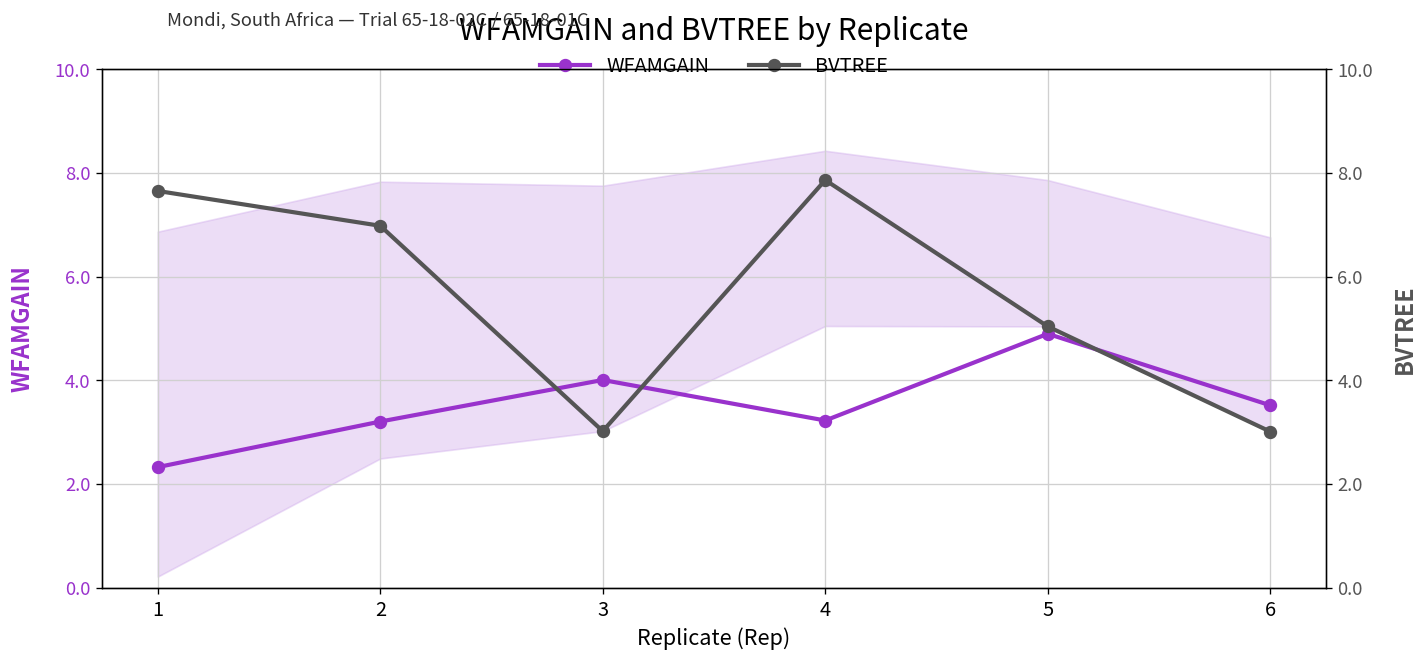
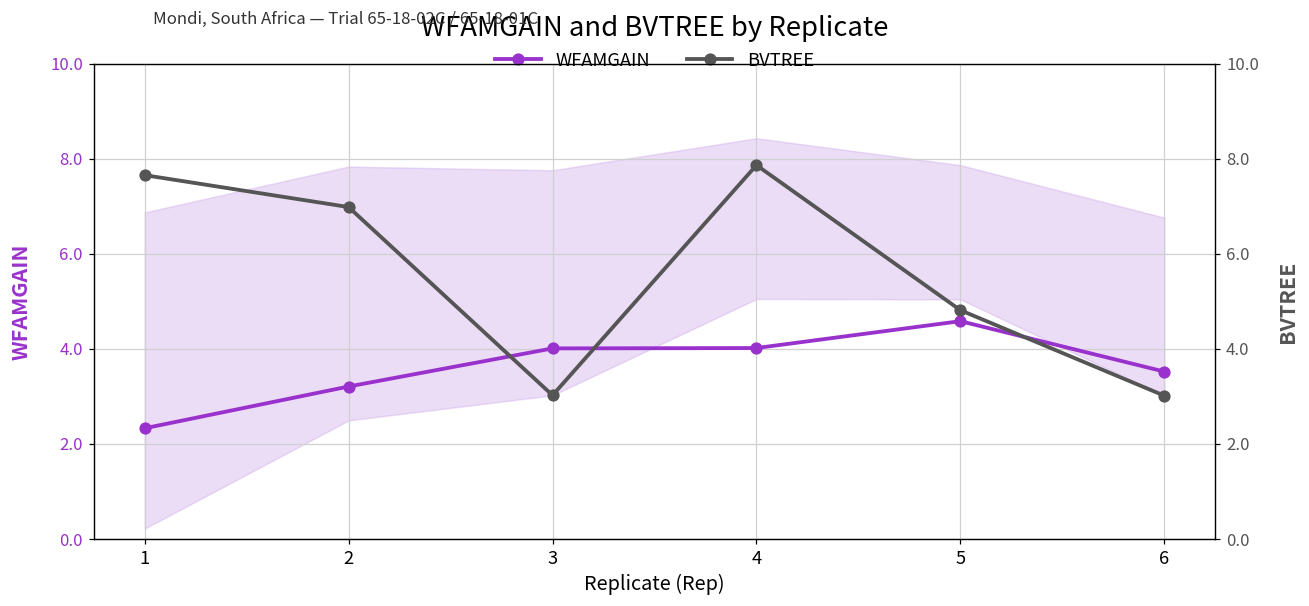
  {
    "WFAMGAIN": {
      "1": 2.3,
      "2": 3.2,
      "3": 4.0,
-     "4": 3.2,
-     "5": 4.9,
+     "4": 4.0,
+     "5": 4.6,
      "6": 3.5
    },
    "BVTREE": {
      "1": 7.7,
      "2": 7.0,
      "3": 3.0,
      "4": 7.9,
-     "5": 5.0,
+     "5": 4.8,
      "6": 3.0
    }
  }
